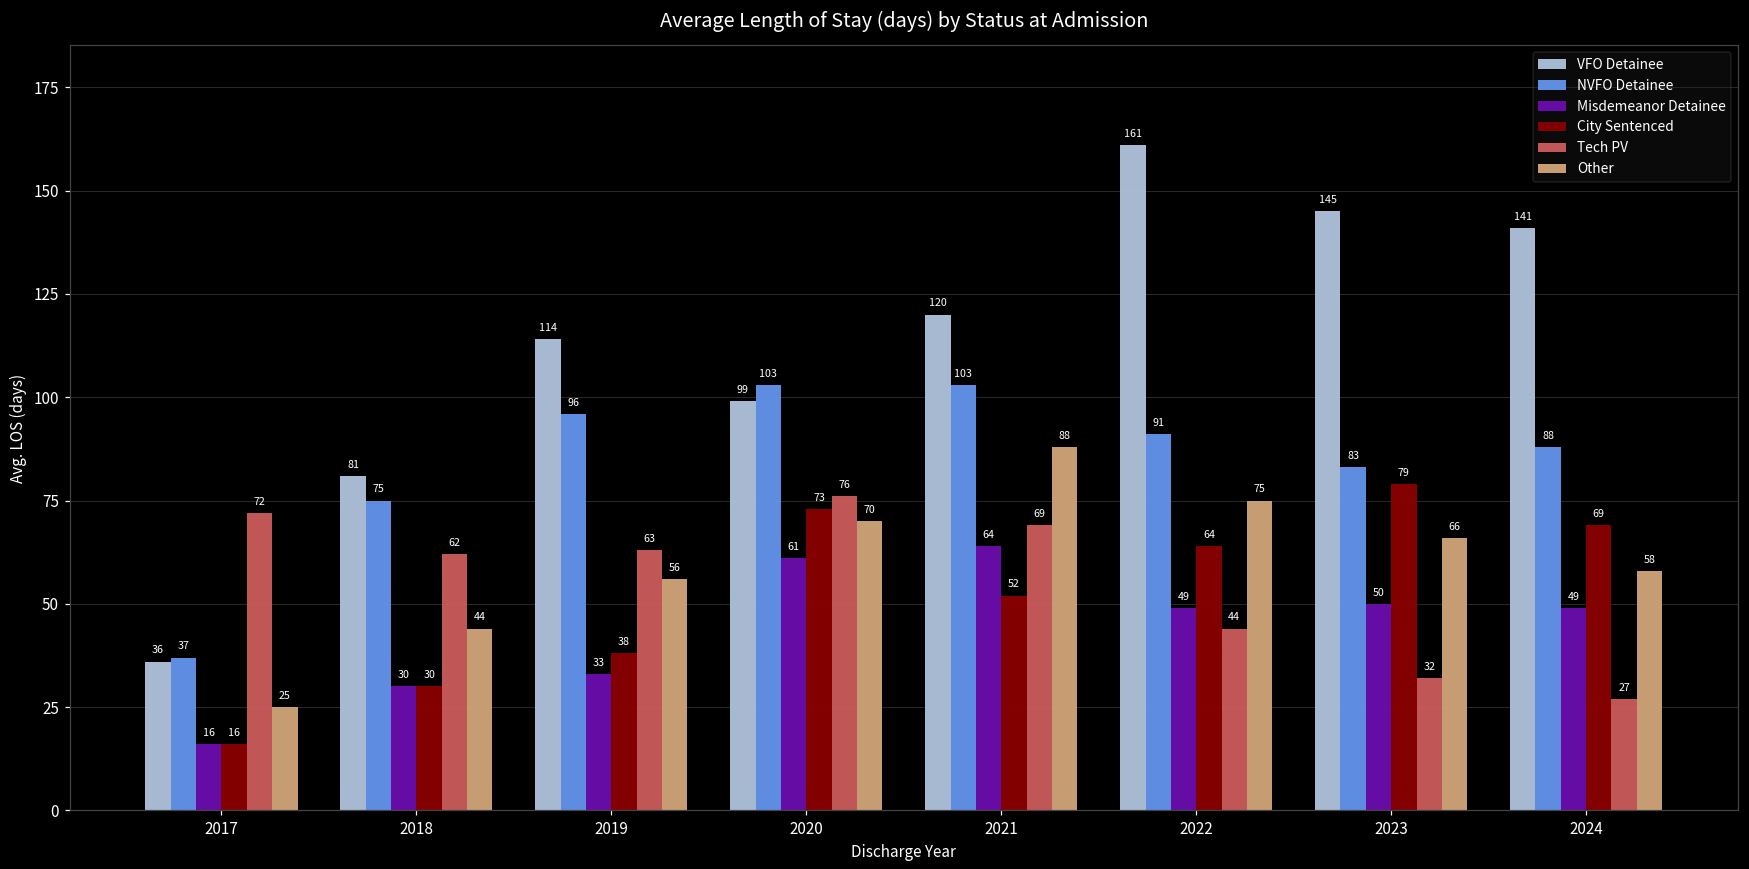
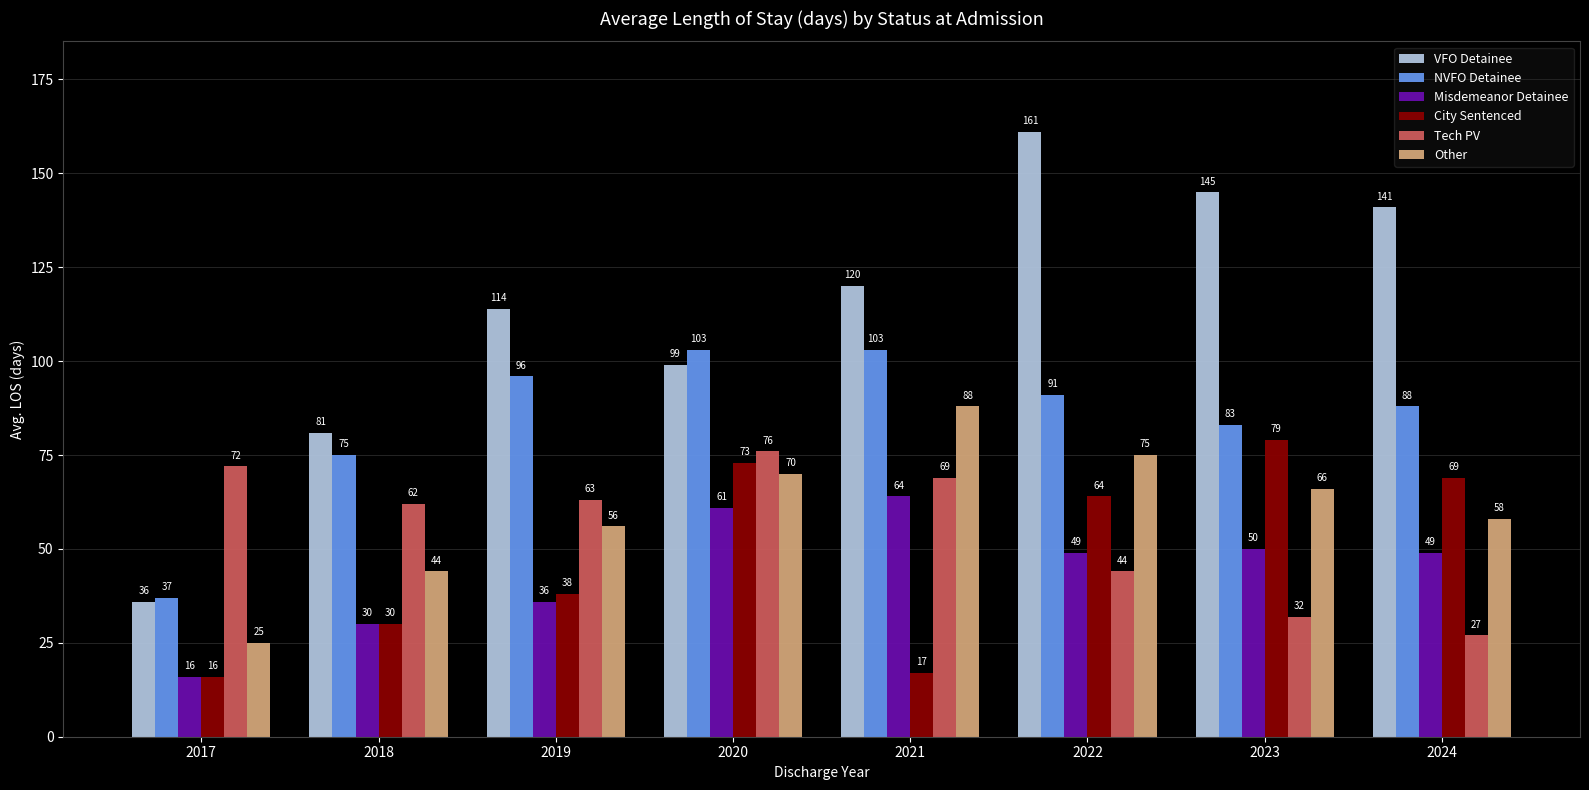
  {
    "VFO Detainee": {
      "2017": 36,
      "2018": 81,
      "2019": 114,
      "2020": 99,
      "2021": 120,
      "2022": 161,
      "2023": 145,
      "2024": 141
    },
    "NVFO Detainee": {
      "2017": 37,
      "2018": 75,
      "2019": 96,
      "2020": 103,
      "2021": 103,
      "2022": 91,
      "2023": 83,
      "2024": 88
    },
    "Misdemeanor Detainee": {
      "2017": 16,
      "2018": 30,
-     "2019": 33,
+     "2019": 36,
      "2020": 61,
      "2021": 64,
      "2022": 49,
      "2023": 50,
      "2024": 49
    },
    "City Sentenced": {
      "2017": 16,
      "2018": 30,
      "2019": 38,
      "2020": 73,
-     "2021": 52,
+     "2021": 17,
      "2022": 64,
      "2023": 79,
      "2024": 69
    },
    "Tech PV": {
      "2017": 72,
      "2018": 62,
      "2019": 63,
      "2020": 76,
      "2021": 69,
      "2022": 44,
      "2023": 32,
      "2024": 27
    },
    "Other": {
      "2017": 25,
      "2018": 44,
      "2019": 56,
      "2020": 70,
      "2021": 88,
      "2022": 75,
      "2023": 66,
      "2024": 58
    }
  }
